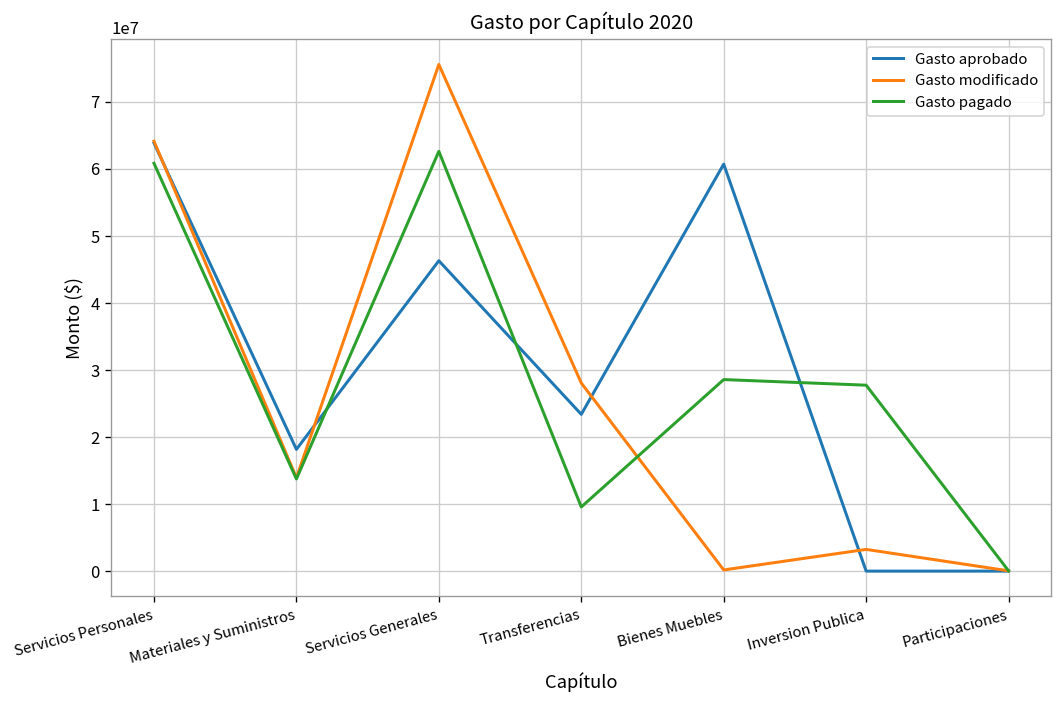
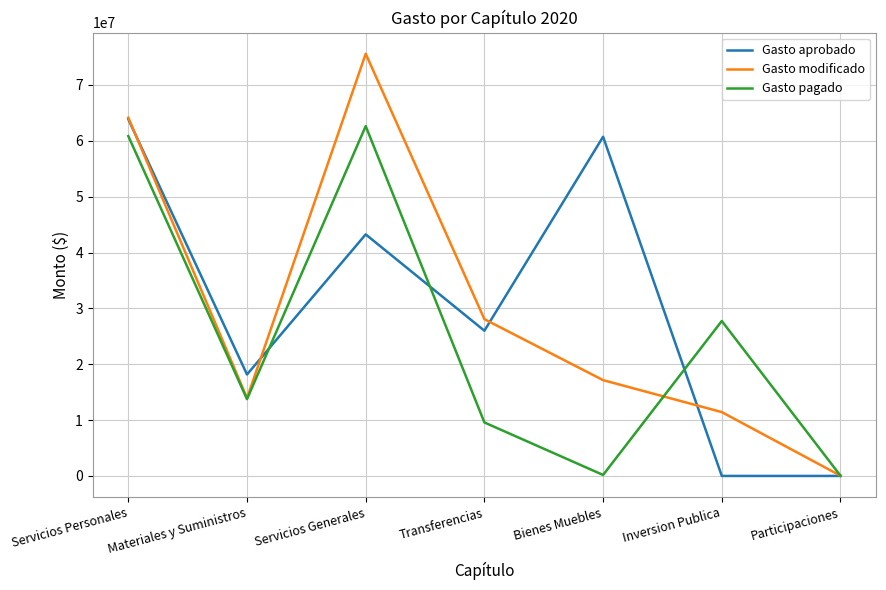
  {
    "Gasto aprobado": {
      "Materiales y Suministros": 18000000,
-     "Servicios Generales": 46000000,
-     "Transferencias": 23000000,
+     "Servicios Generales": 43000000,
+     "Transferencias": 26000000,
      "Bienes Muebles": 61000000,
      "Inversion Publica": 0
    },
    "Gasto modificado": {
      "Servicios Generales": 76000000,
      "Transferencias": 28000000,
-     "Bienes Muebles": 0,
-     "Inversion Publica": 3000000
+     "Bienes Muebles": 17000000,
+     "Inversion Publica": 11000000
    },
    "Gasto pagado": {
      "Servicios Personales": 61000000,
      "Servicios Generales": 63000000,
      "Transferencias": 10000000,
-     "Bienes Muebles": 29000000,
+     "Bienes Muebles": 0,
      "Inversion Publica": 28000000
    }
  }
